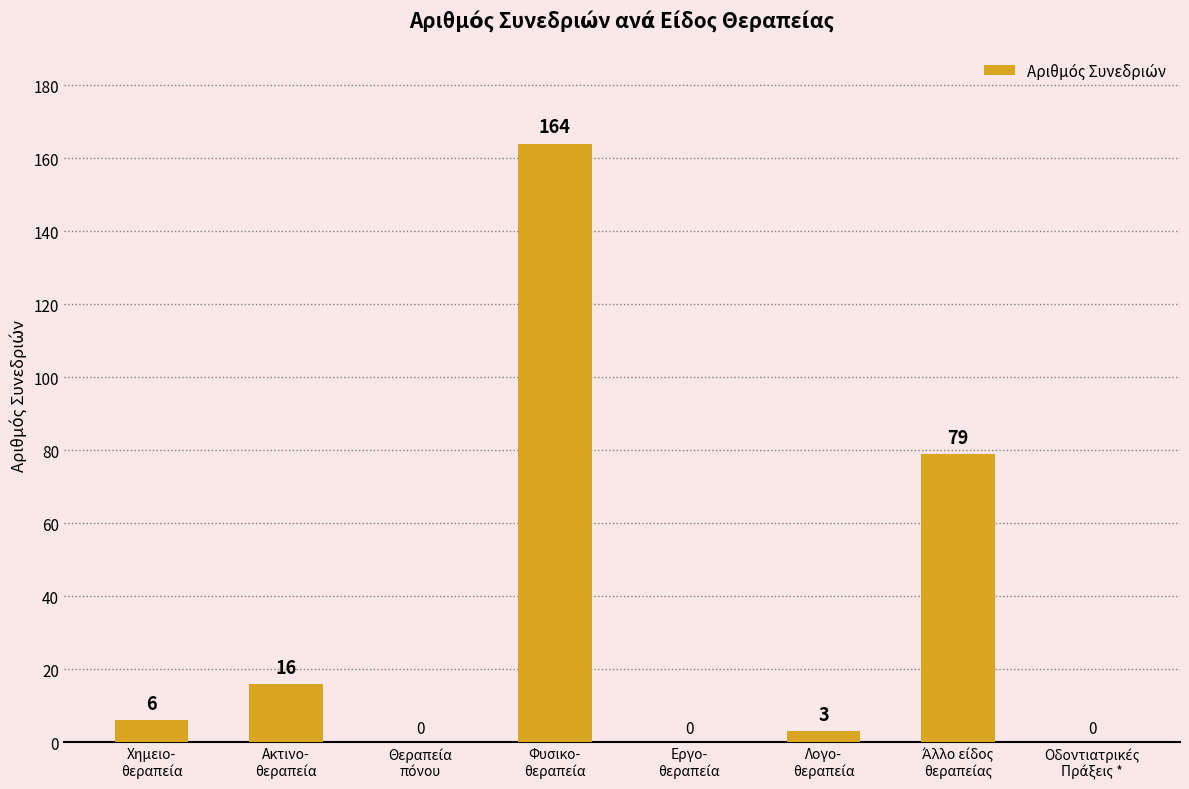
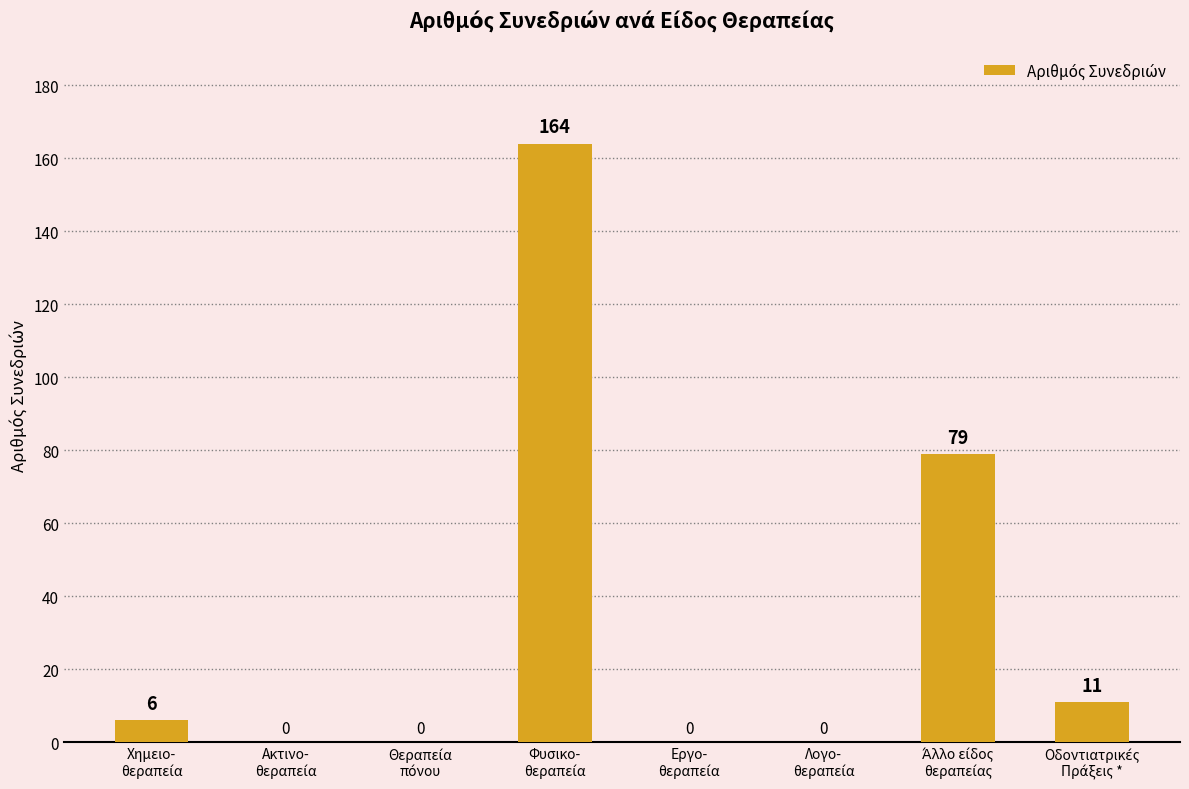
  {
    "Χημειο- θεραπεία": 6,
-   "Ακτινο- θεραπεία": 16,
+   "Ακτινο- θεραπεία": 0,
    "Θεραπεία πόνου": 0,
    "Φυσικο- θεραπεία": 164,
    "Εργο- θεραπεία": 0,
-   "Λογο- θεραπεία": 3,
+   "Λογο- θεραπεία": 0,
    "Άλλο είδος θεραπείας": 79,
-   "Οδοντιατρικές Πράξεις *": 0
+   "Οδοντιατρικές Πράξεις *": 11
  }
